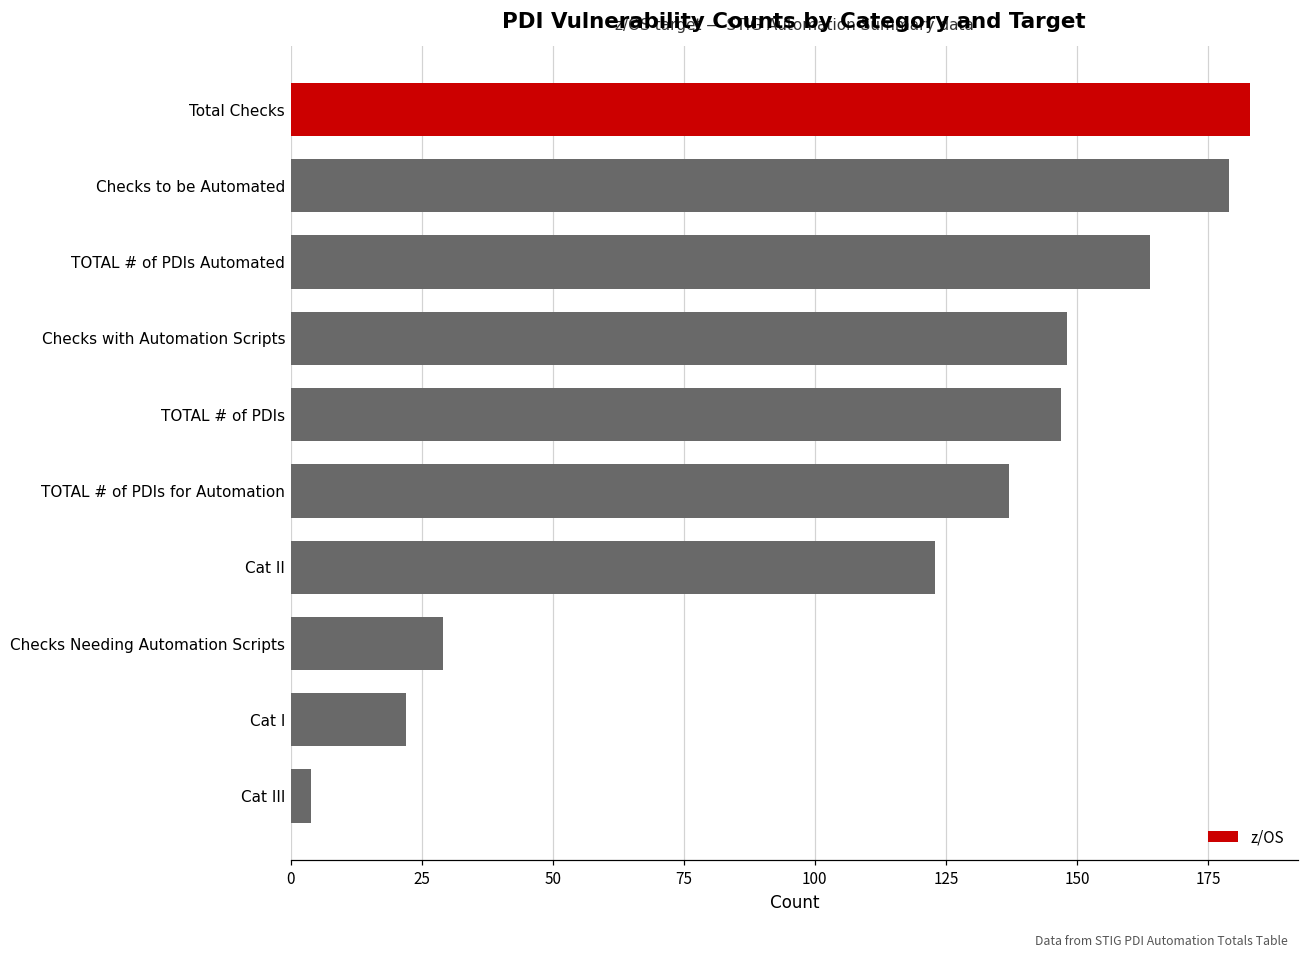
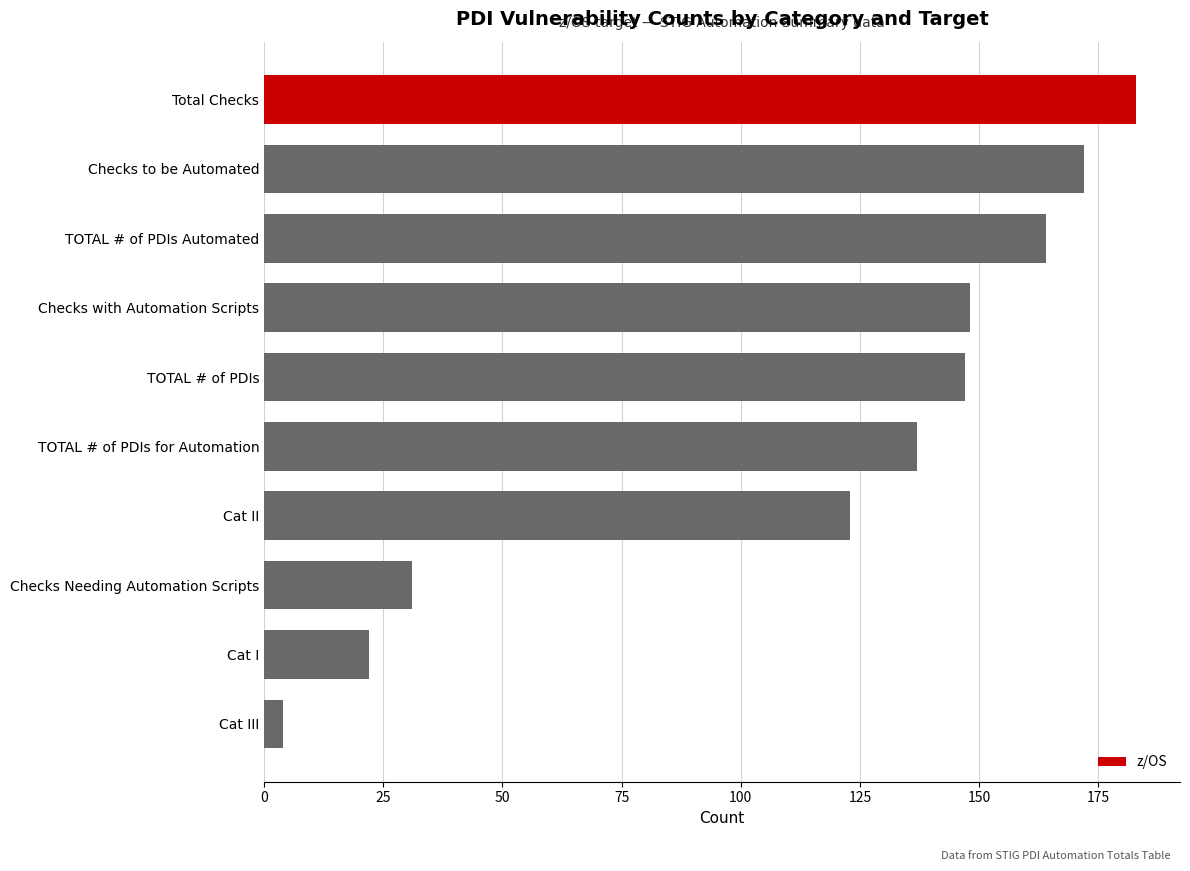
  {
    "Total Checks": 183,
-   "Checks to be Automated": 179,
+   "Checks to be Automated": 172,
    "TOTAL # of PDIs Automated": 164,
    "Checks with Automation Scripts": 148,
    "TOTAL # of PDIs": 147,
    "TOTAL # of PDIs for Automation": 137,
    "Cat II": 123,
-   "Checks Needing Automation Scripts": 29,
+   "Checks Needing Automation Scripts": 31,
    "Cat I": 22,
    "Cat III": 4
  }
